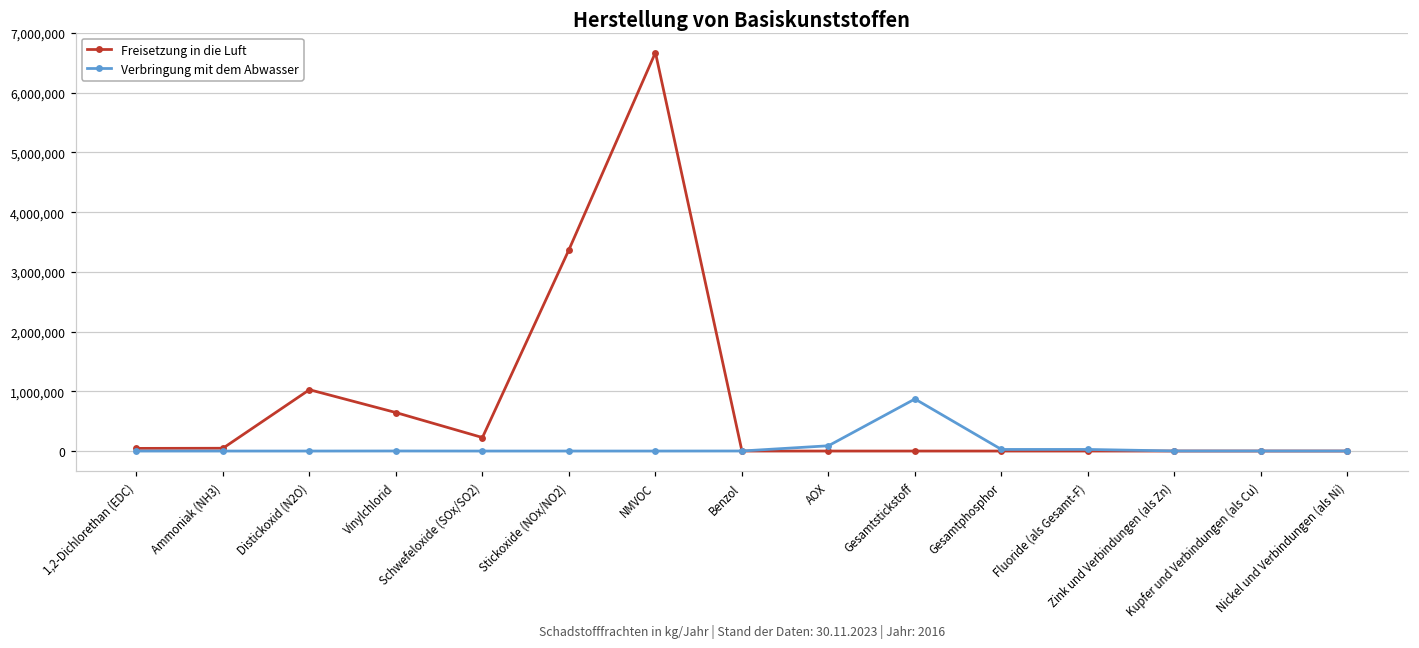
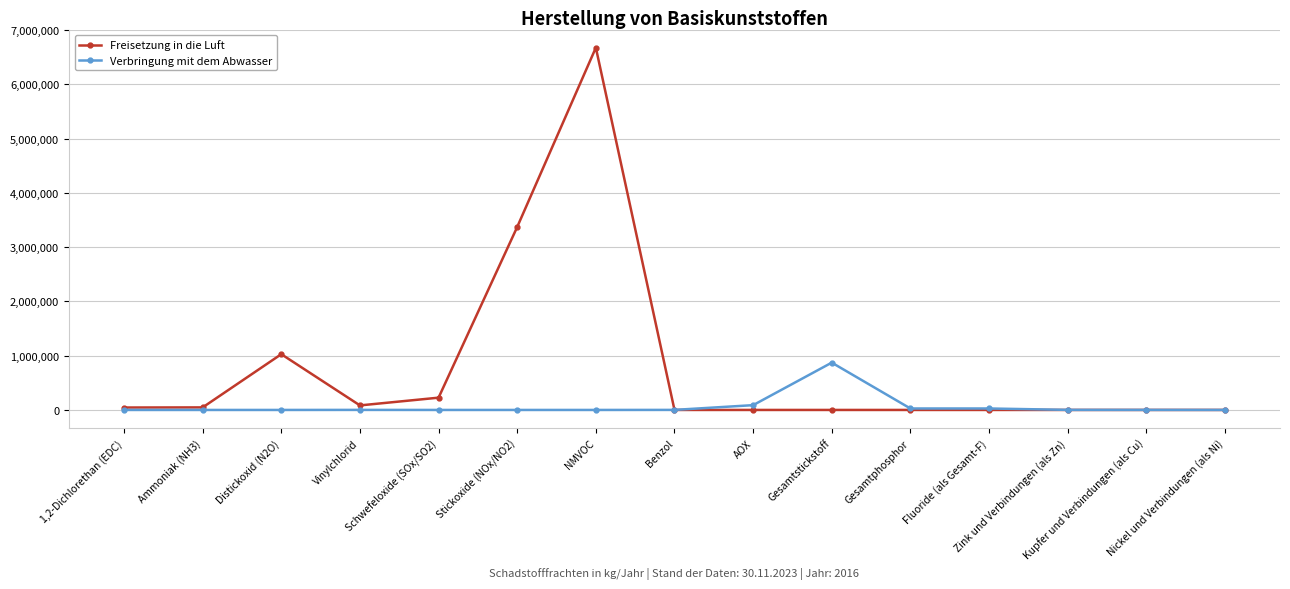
  {
    "Freisetzung in die Luft": {
      "Distickoxid (N2O)": "1,000,000",
-     "Vinylchlorid": "600,000",
+     "Vinylchlorid": "100,000",
      "Schwefeloxide (SOx/SO2)": "200,000",
      "Stickoxide (NOx/NO2)": "3,400,000",
      "NMVOC": "6,700,000",
      "AOX": "0",
      "Gesamtstickstoff": "0"
    },
    "Verbringung mit dem Abwasser": {
      "Distickoxid (N2O)": "0",
      "Vinylchlorid": "0",
      "Schwefeloxide (SOx/SO2)": "0",
      "Stickoxide (NOx/NO2)": "0",
      "NMVOC": "0",
      "AOX": "100,000",
      "Gesamtstickstoff": "900,000"
    }
  }
